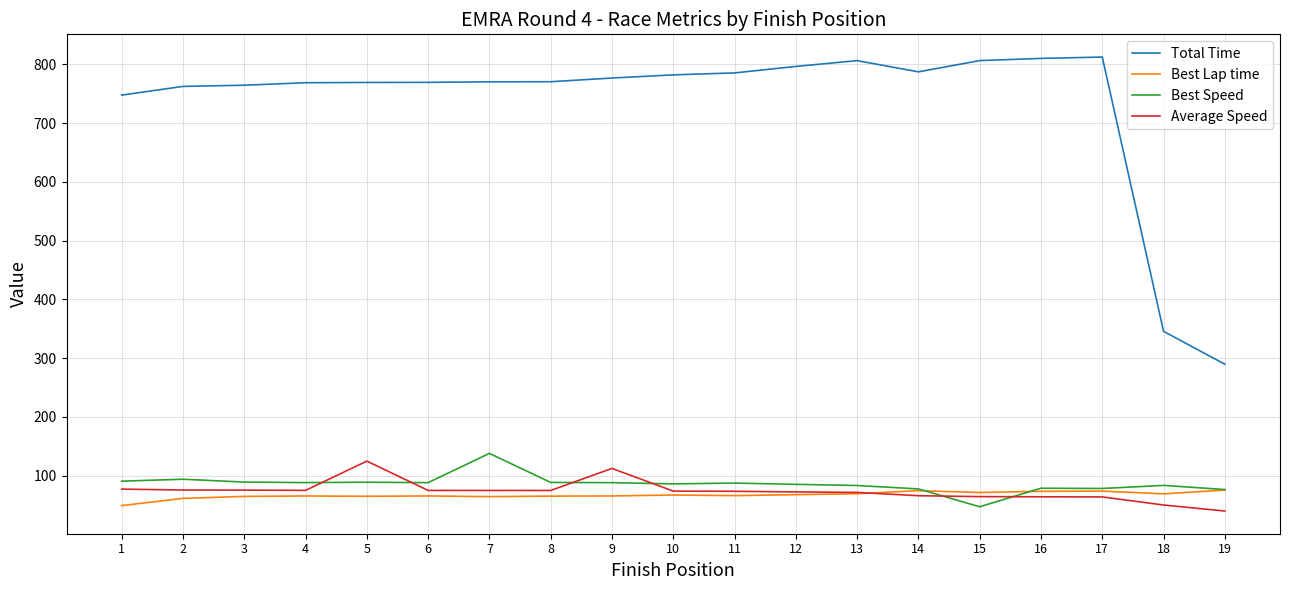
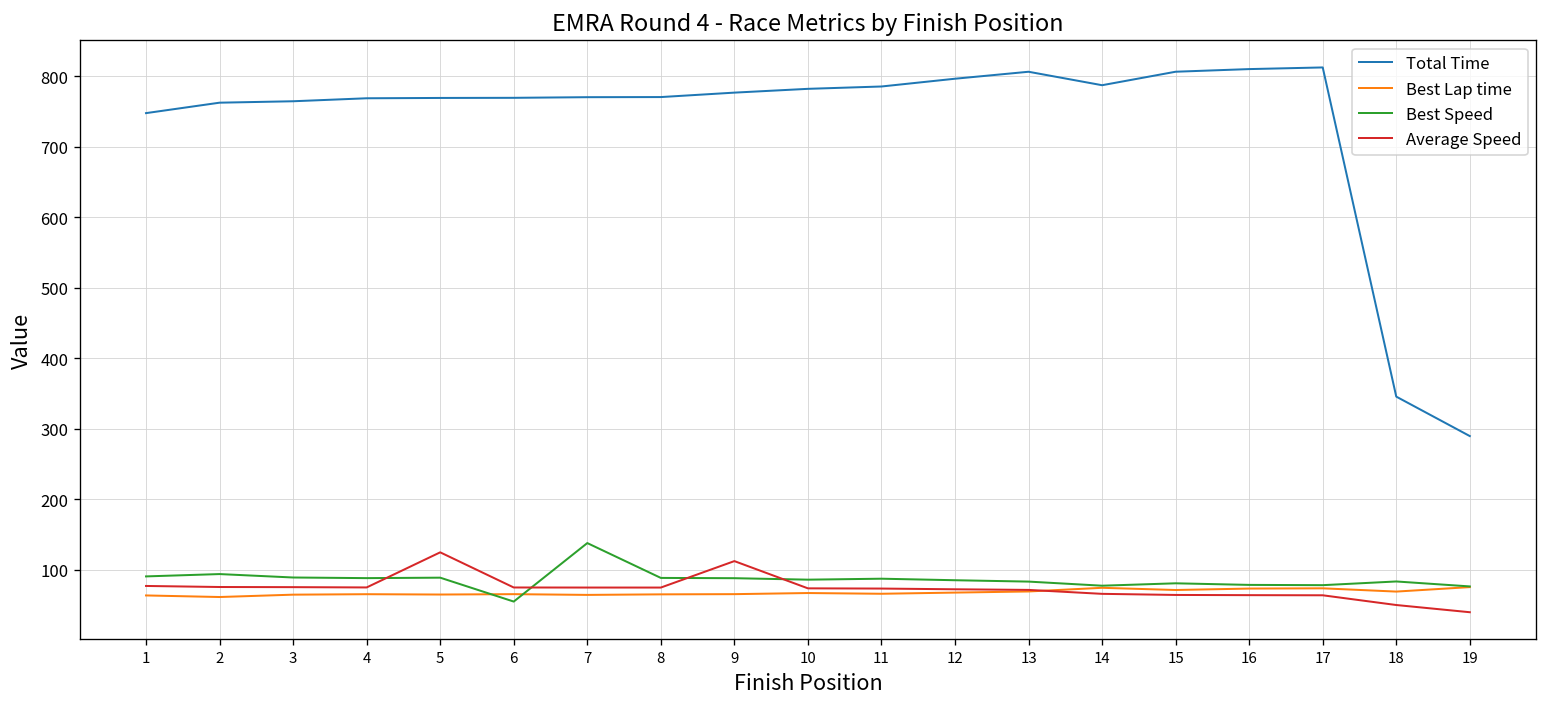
  {
    "Total Time": {
      "1": 750,
      "2": 760,
      "3": 760,
      "4": 770,
      "5": 770,
      "6": 770,
      "7": 770,
      "8": 770,
      "9": 780,
      "10": 780,
      "11": 790,
      "12": 800,
      "13": 810,
      "14": 790,
      "15": 810,
      "16": 810,
      "17": 810,
      "18": 350,
      "19": 290
    },
    "Best Lap time": {
-     "1": 50,
+     "1": 60,
      "2": 60,
      "3": 60,
      "4": 70,
      "5": 60,
      "6": 70,
      "7": 60,
      "8": 70,
      "9": 70,
      "10": 70,
      "11": 70,
      "12": 70,
      "15": 70,
      "16": 70,
      "17": 70,
      "18": 70
    },
    "Best Speed": {
      "1": 90,
      "2": 90,
      "3": 90,
      "4": 90,
      "5": 90,
-     "6": 90,
+     "6": 50,
      "7": 140,
      "8": 90,
      "9": 90,
      "10": 90,
      "11": 90,
      "12": 90,
      "13": 80,
-     "15": 50,
+     "15": 80,
      "16": 80,
      "17": 80,
      "18": 80
    },
    "Average Speed": {
      "1": 80,
      "2": 80,
      "3": 80,
      "4": 70,
      "5": 120,
      "6": 70,
      "7": 70,
      "8": 70,
      "9": 110,
      "10": 70,
      "11": 70,
      "12": 70,
      "14": 70,
      "15": 60,
      "16": 60,
      "17": 60,
      "18": 50,
      "19": 40
    }
  }
